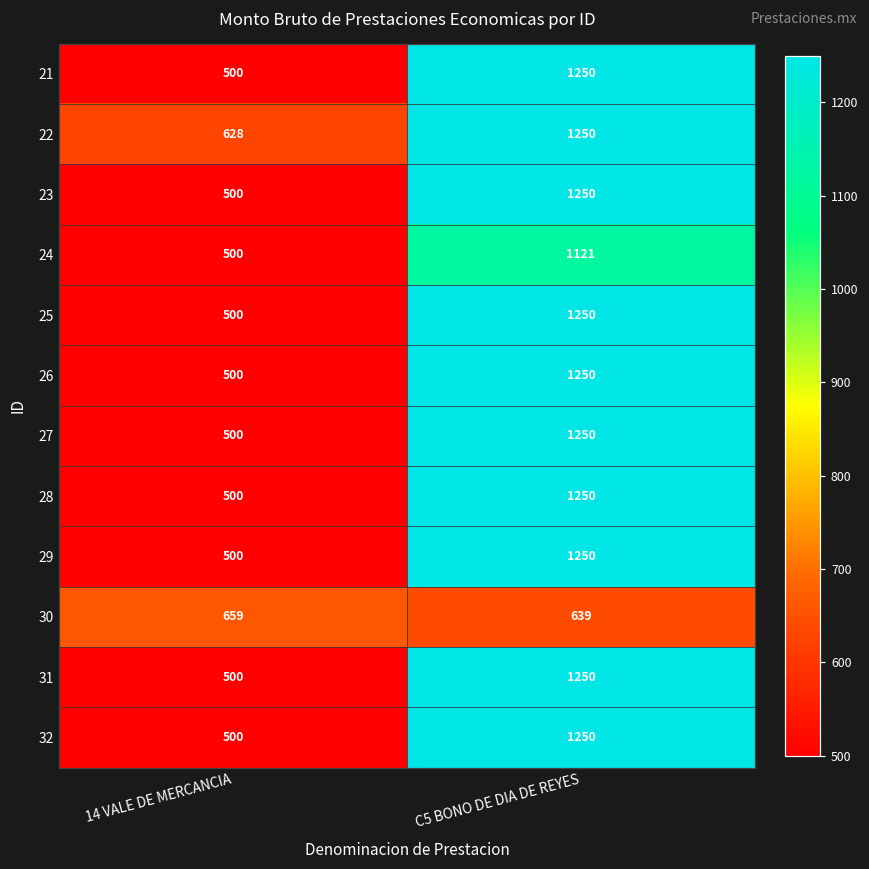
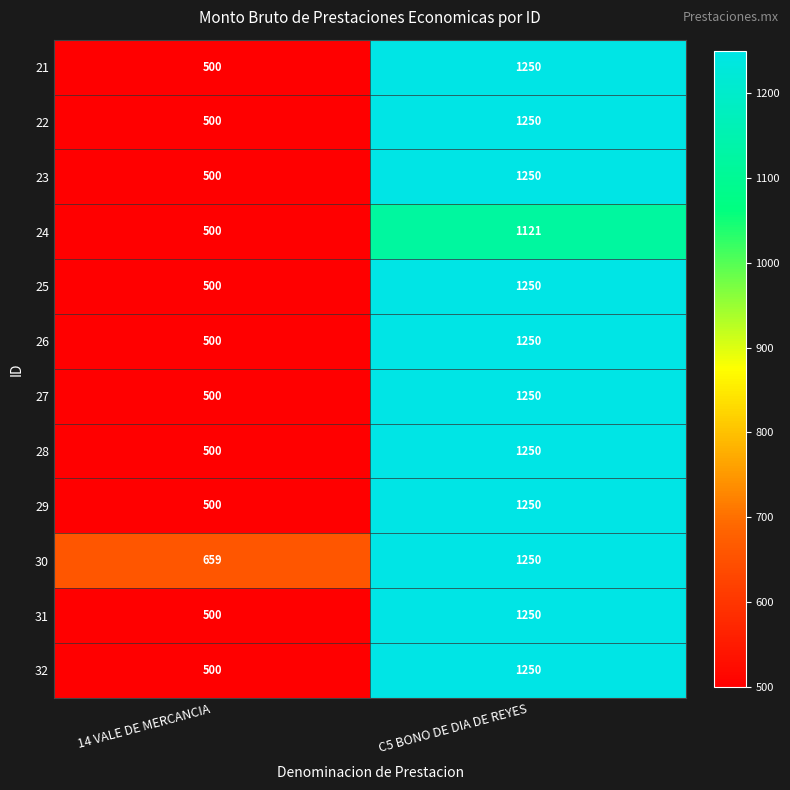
  {
    "21": {
      "14 VALE DE MERCANCIA": 500,
      "C5 BONO DE DIA DE REYES": 1250
    },
    "22": {
-     "14 VALE DE MERCANCIA": 628,
+     "14 VALE DE MERCANCIA": 500,
      "C5 BONO DE DIA DE REYES": 1250
    },
    "23": {
      "14 VALE DE MERCANCIA": 500,
      "C5 BONO DE DIA DE REYES": 1250
    },
    "24": {
      "14 VALE DE MERCANCIA": 500,
      "C5 BONO DE DIA DE REYES": 1121
    },
    "25": {
      "14 VALE DE MERCANCIA": 500,
      "C5 BONO DE DIA DE REYES": 1250
    },
    "26": {
      "14 VALE DE MERCANCIA": 500,
      "C5 BONO DE DIA DE REYES": 1250
    },
    "27": {
      "14 VALE DE MERCANCIA": 500,
      "C5 BONO DE DIA DE REYES": 1250
    },
    "28": {
      "14 VALE DE MERCANCIA": 500,
      "C5 BONO DE DIA DE REYES": 1250
    },
    "29": {
      "14 VALE DE MERCANCIA": 500,
      "C5 BONO DE DIA DE REYES": 1250
    },
    "30": {
      "14 VALE DE MERCANCIA": 659,
-     "C5 BONO DE DIA DE REYES": 639
+     "C5 BONO DE DIA DE REYES": 1250
    },
    "31": {
      "14 VALE DE MERCANCIA": 500,
      "C5 BONO DE DIA DE REYES": 1250
    },
    "32": {
      "14 VALE DE MERCANCIA": 500,
      "C5 BONO DE DIA DE REYES": 1250
    }
  }
